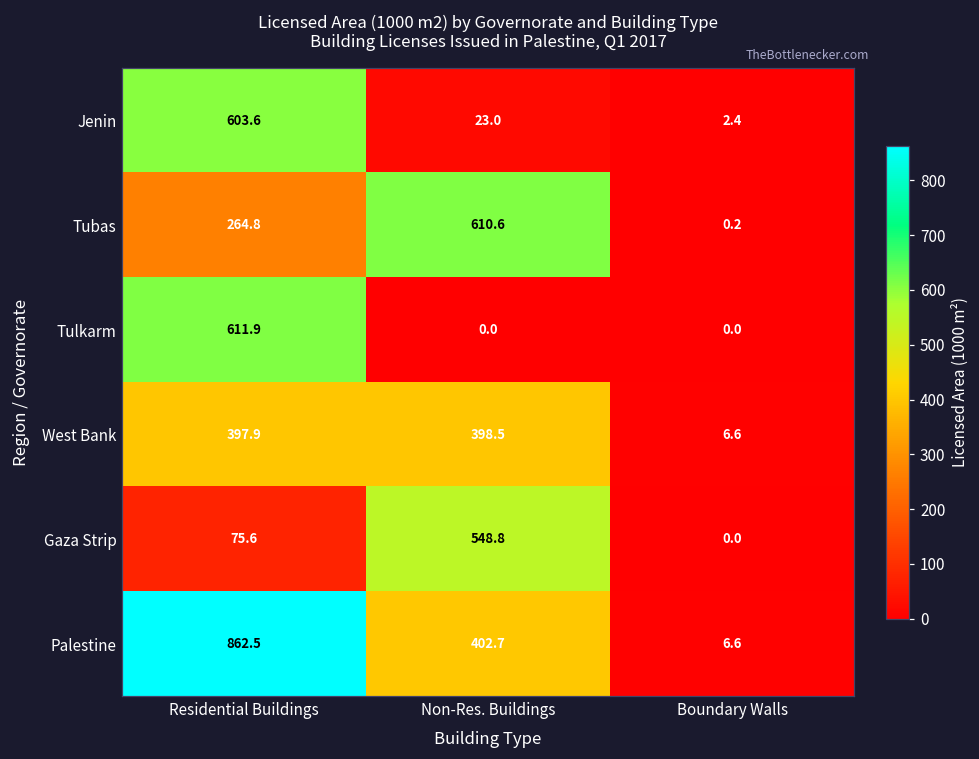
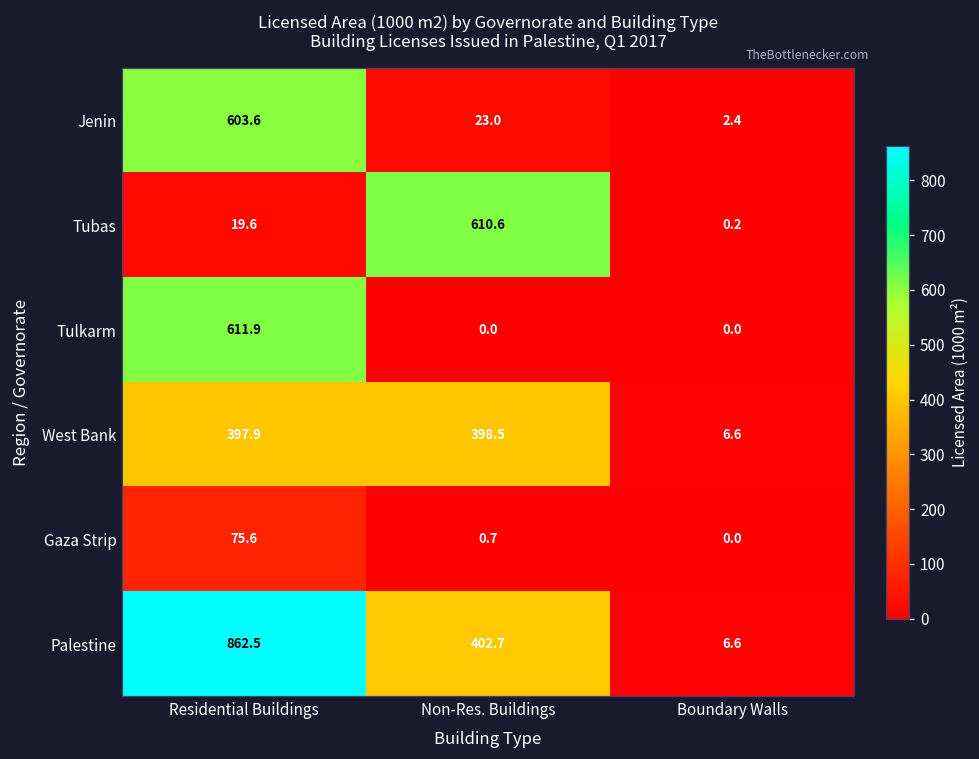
  {
    "Jenin": {
      "Residential Buildings": 603.6,
      "Non-Res. Buildings": 23.0,
      "Boundary Walls": 2.4
    },
    "Tubas": {
-     "Residential Buildings": 264.8,
+     "Residential Buildings": 19.6,
      "Non-Res. Buildings": 610.6,
      "Boundary Walls": 0.2
    },
    "Tulkarm": {
      "Residential Buildings": 611.9,
      "Non-Res. Buildings": 0.0,
      "Boundary Walls": 0.0
    },
    "West Bank": {
      "Residential Buildings": 397.9,
      "Non-Res. Buildings": 398.5,
      "Boundary Walls": 6.6
    },
    "Gaza Strip": {
      "Residential Buildings": 75.6,
-     "Non-Res. Buildings": 548.8,
+     "Non-Res. Buildings": 0.7,
      "Boundary Walls": 0.0
    },
    "Palestine": {
      "Residential Buildings": 862.5,
      "Non-Res. Buildings": 402.7,
      "Boundary Walls": 6.6
    }
  }
